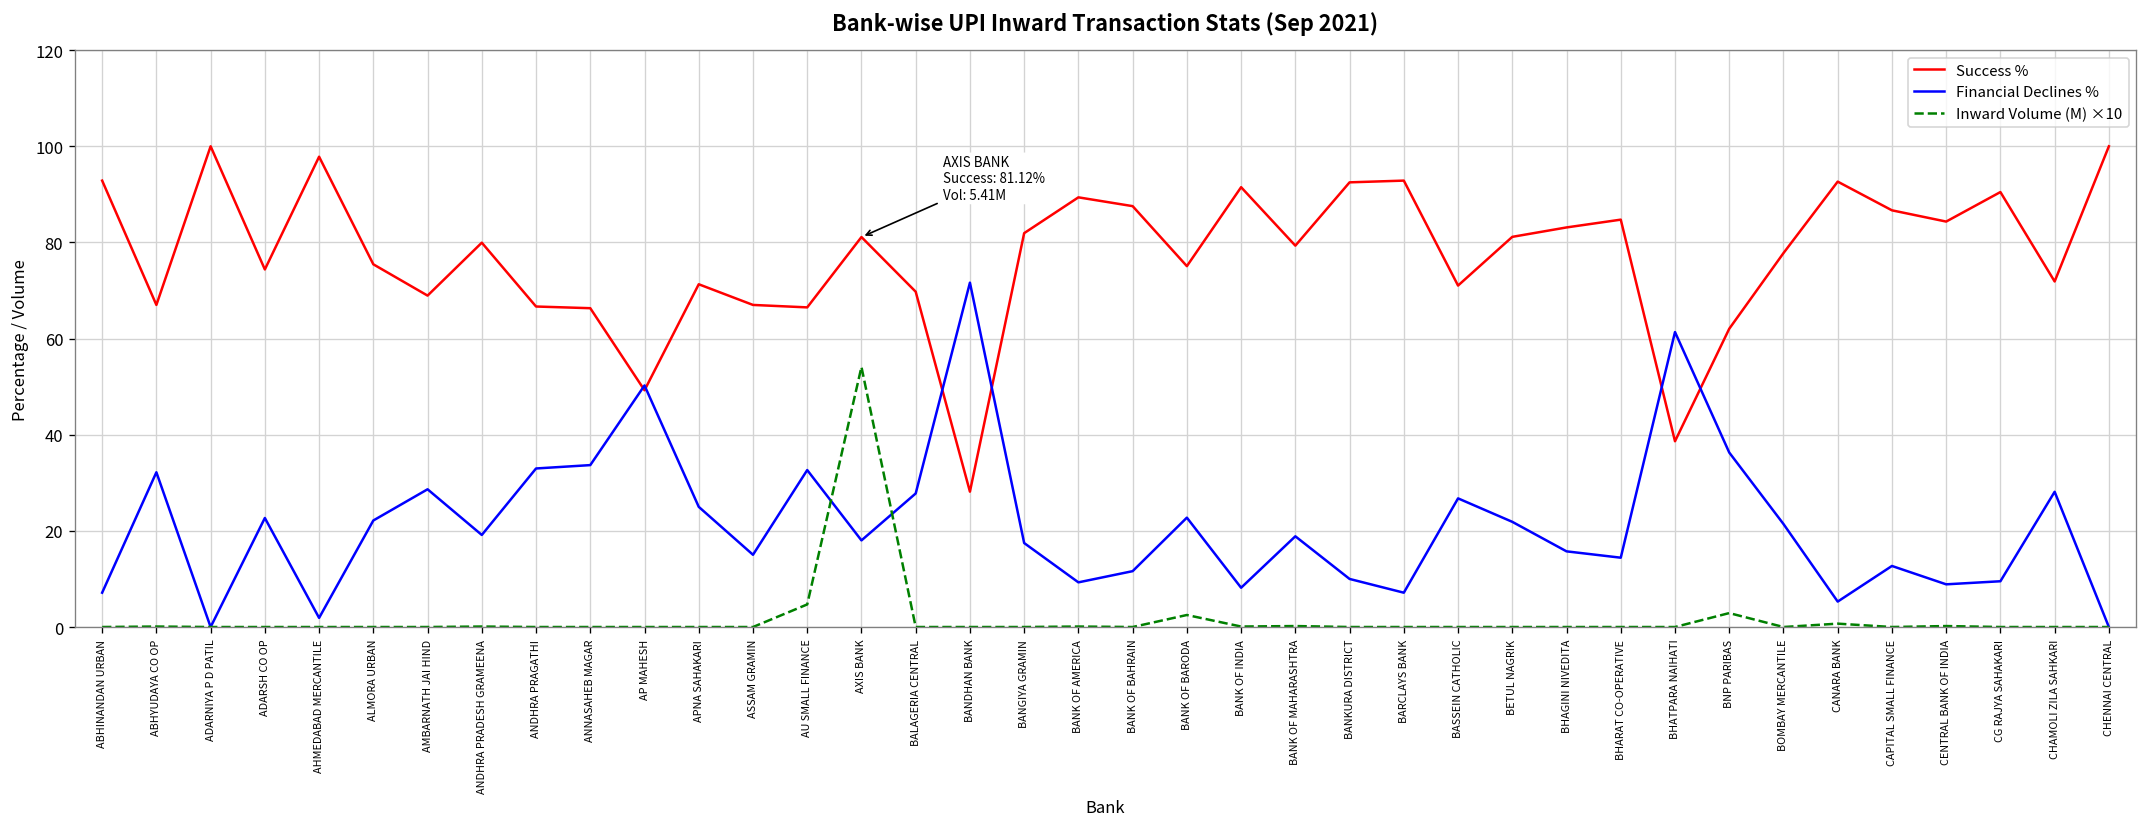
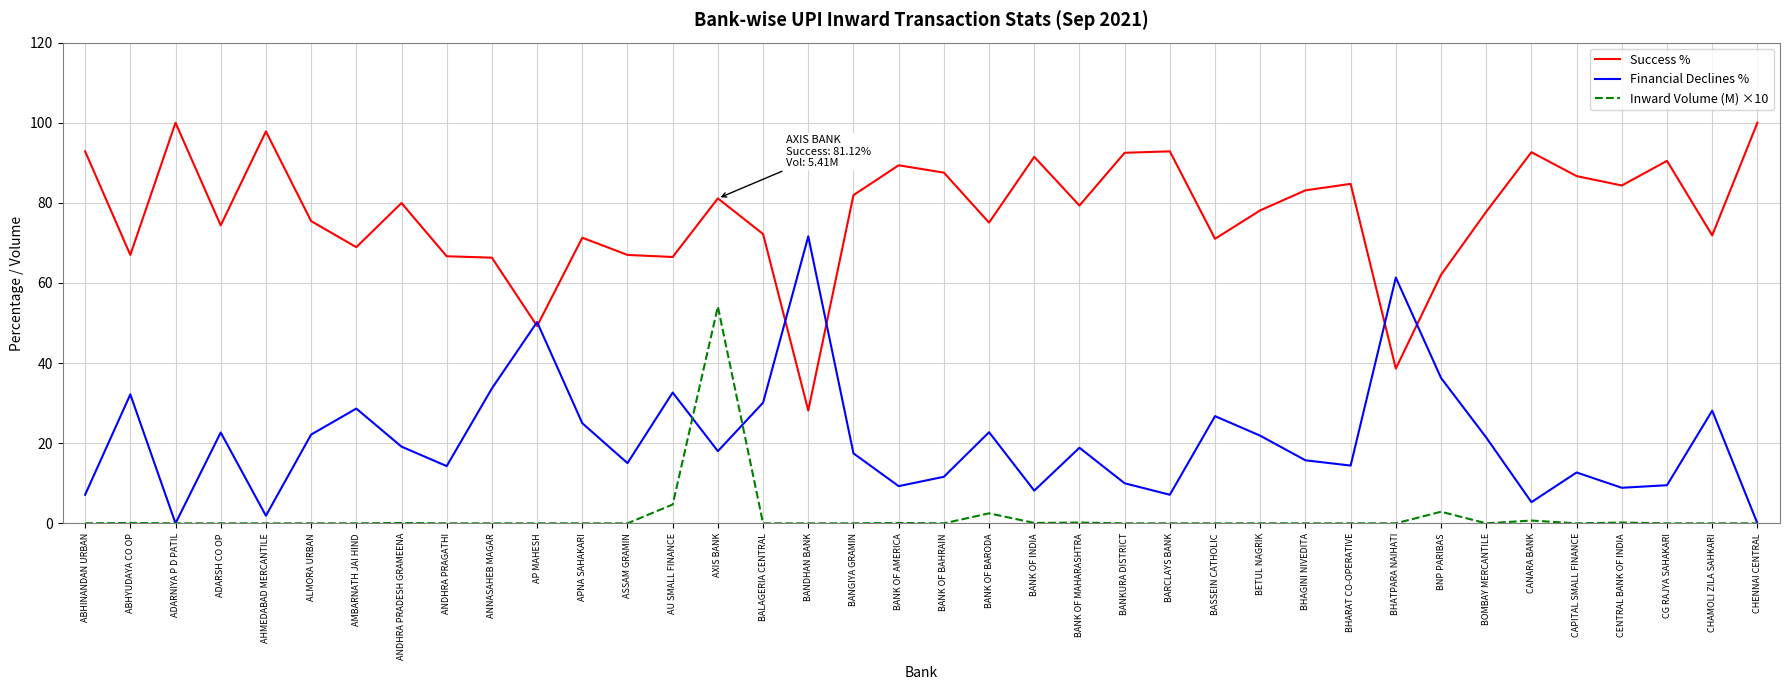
  {
    "Success %": {
      "ABHINANDAN URBAN": 93,
      "ABHYUDAYA CO OP": 67,
      "ADARNIYA P D PATIL": 100,
      "ADARSH CO OP": 74,
      "AHMEDABAD MERCANTILE": 98,
      "ALMORA URBAN": 75,
      "AMBARNATH JAI HIND": 69,
      "ANDHRA PRADESH GRAMEENA": 80,
      "ANDHRA PRAGATHI": 67,
      "ANNASAHEB MAGAR": 66,
      "AP MAHESH": 49,
      "APNA SAHAKARI": 71,
      "ASSAM GRAMIN": 67,
      "AU SMALL FINANCE": 66,
      "AXIS BANK": 81,
-     "BALAGERIA CENTRAL": 70,
+     "BALAGERIA CENTRAL": 72,
      "BANDHAN BANK": 28,
      "BANK OF AMERICA": 89,
      "BANK OF BAHRAIN": 88,
      "BANK OF BARODA": 75,
      "BANK OF INDIA": 91,
      "BANK OF MAHARASHTRA": 79,
      "BANKURA DISTRICT": 93,
      "BARCLAYS BANK": 93,
      "BASSEIN CATHOLIC": 71,
-     "BETUL NAGRIK": 81,
+     "BETUL NAGRIK": 78,
      "BHAGINI NIVEDITA": 83,
      "BHARAT CO-OPERATIVE": 85,
      "BHATPARA NAIHATI": 39,
      "BNP PARIBAS": 62,
      "BOMBAY MERCANTILE": 78,
      "CANARA BANK": 93,
      "CAPITAL SMALL FINANCE": 87,
      "CENTRAL BANK OF INDIA": 84,
      "CG RAJYA SAHAKARI": 90,
      "CHAMOLI ZILA SAHKARI": 72,
      "CHENNAI CENTRAL": 100
    },
    "Financial Declines %": {
      "ABHINANDAN URBAN": 7,
      "ABHYUDAYA CO OP": 32,
      "ADARSH CO OP": 23,
      "AHMEDABAD MERCANTILE": 2,
      "ALMORA URBAN": 22,
      "AMBARNATH JAI HIND": 29,
      "ANDHRA PRADESH GRAMEENA": 19,
-     "ANDHRA PRAGATHI": 33,
+     "ANDHRA PRAGATHI": 14,
      "ANNASAHEB MAGAR": 34,
      "AP MAHESH": 50,
      "APNA SAHAKARI": 25,
      "ASSAM GRAMIN": 15,
      "AU SMALL FINANCE": 33,
      "AXIS BANK": 18,
-     "BALAGERIA CENTRAL": 28,
+     "BALAGERIA CENTRAL": 30,
      "BANDHAN BANK": 72,
      "BANGIYA GRAMIN": 17,
      "BANK OF AMERICA": 9,
      "BANK OF BAHRAIN": 12,
      "BANK OF BARODA": 23,
      "BANK OF INDIA": 8,
      "BANK OF MAHARASHTRA": 19,
      "BANKURA DISTRICT": 10,
      "BARCLAYS BANK": 7,
      "BASSEIN CATHOLIC": 27,
      "BETUL NAGRIK": 22,
      "BHAGINI NIVEDITA": 16,
      "BHARAT CO-OPERATIVE": 14,
      "BHATPARA NAIHATI": 61,
      "BNP PARIBAS": 36,
      "BOMBAY MERCANTILE": 21,
      "CANARA BANK": 5,
      "CAPITAL SMALL FINANCE": 13,
      "CENTRAL BANK OF INDIA": 9,
      "CG RAJYA SAHAKARI": 10,
      "CHAMOLI ZILA SAHKARI": 28
    },
    "Inward Volume (M) ×10": {
      "ABHINANDAN URBAN": 0,
      "ABHYUDAYA CO OP": 0,
      "ADARSH CO OP": 0,
      "AHMEDABAD MERCANTILE": 0,
      "ALMORA URBAN": 0,
      "AMBARNATH JAI HIND": 0,
      "ANDHRA PRADESH GRAMEENA": 0,
      "ANDHRA PRAGATHI": 0,
      "ANNASAHEB MAGAR": 0,
      "AP MAHESH": 0,
      "APNA SAHAKARI": 0,
      "ASSAM GRAMIN": 0,
      "AU SMALL FINANCE": 5,
      "AXIS BANK": 54,
      "BALAGERIA CENTRAL": 0,
      "BANDHAN BANK": 0,
      "BANGIYA GRAMIN": 0,
      "BANK OF AMERICA": 0,
      "BANK OF BAHRAIN": 0,
      "BANK OF BARODA": 3,
      "BANK OF INDIA": 0,
      "BANK OF MAHARASHTRA": 0,
      "BANKURA DISTRICT": 0,
      "BARCLAYS BANK": 0,
      "BASSEIN CATHOLIC": 0,
      "BETUL NAGRIK": 0,
      "BHAGINI NIVEDITA": 0,
      "BHARAT CO-OPERATIVE": 0,
      "BHATPARA NAIHATI": 0,
      "BNP PARIBAS": 3,
      "BOMBAY MERCANTILE": 0,
      "CANARA BANK": 1,
      "CAPITAL SMALL FINANCE": 0,
      "CENTRAL BANK OF INDIA": 0,
      "CG RAJYA SAHAKARI": 0,
      "CHAMOLI ZILA SAHKARI": 0
    }
  }
